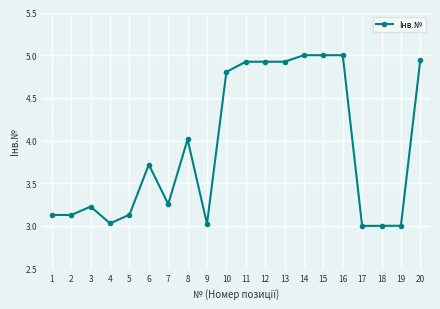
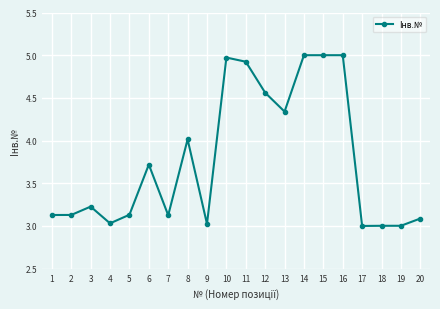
  {
    "1": 3.1,
    "2": 3.1,
    "3": 3.2,
    "4": 3.0,
    "5": 3.1,
    "6": 3.7,
-   "7": 3.3,
+   "7": 3.1,
    "8": 4.0,
    "9": 3.0,
-   "10": 4.8,
+   "10": 5.0,
    "11": 4.9,
-   "12": 4.9,
-   "13": 4.9,
+   "12": 4.6,
+   "13": 4.3,
    "14": 5.0,
    "15": 5.0,
    "16": 5.0,
    "17": 3.0,
    "18": 3.0,
    "19": 3.0,
-   "20": 4.9
+   "20": 3.1
  }
